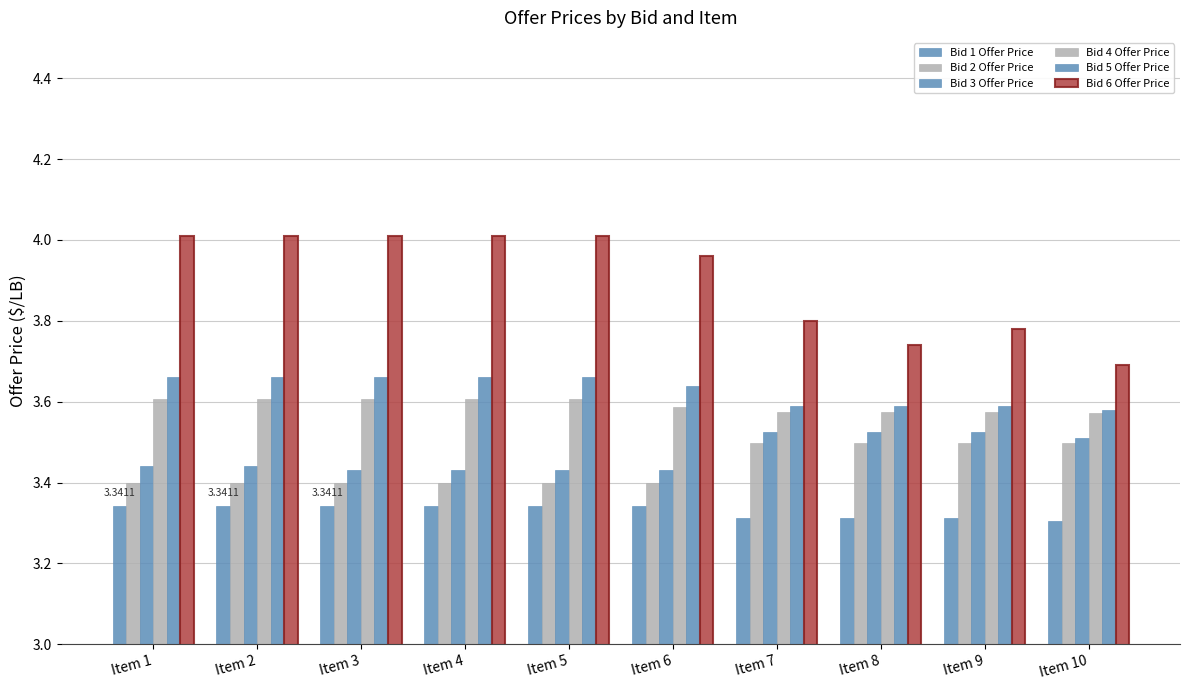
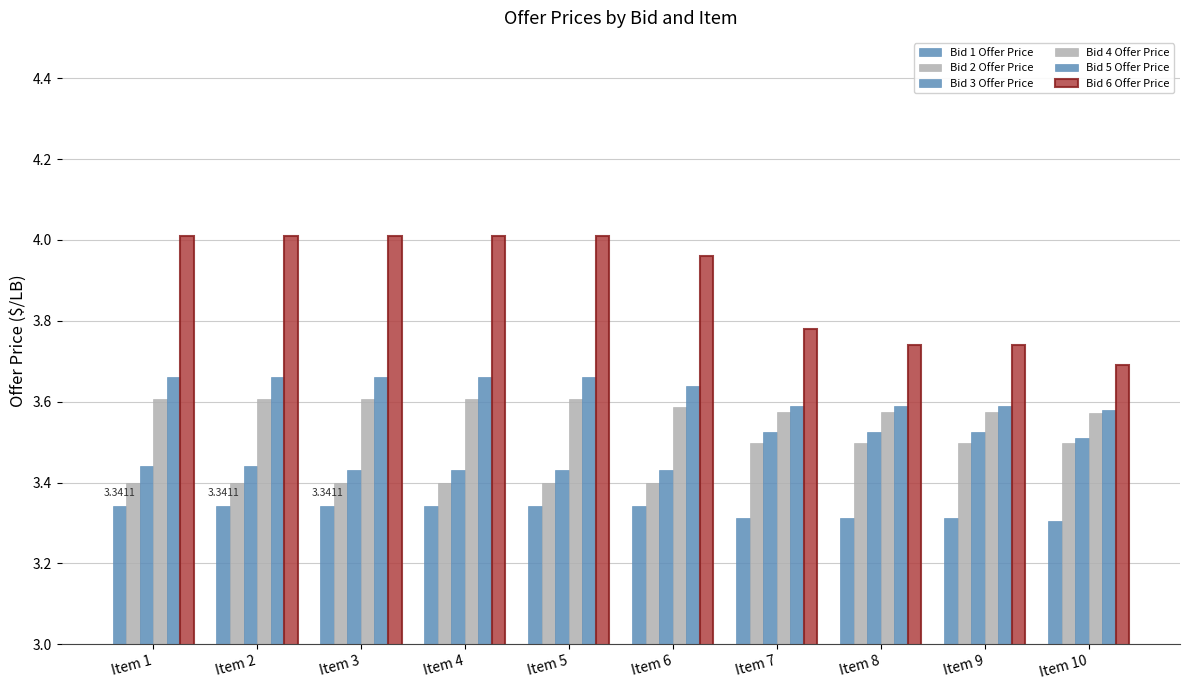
  {
    "Bid 6 Offer Price": {
      "Item 1": 4.01,
      "Item 2": 4.01,
      "Item 3": 4.01,
      "Item 4": 4.01,
      "Item 5": 4.01,
      "Item 6": 3.96,
-     "Item 7": 3.80,
+     "Item 7": 3.78,
      "Item 8": 3.74,
-     "Item 9": 3.78,
+     "Item 9": 3.74,
      "Item 10": 3.69
    }
  }
